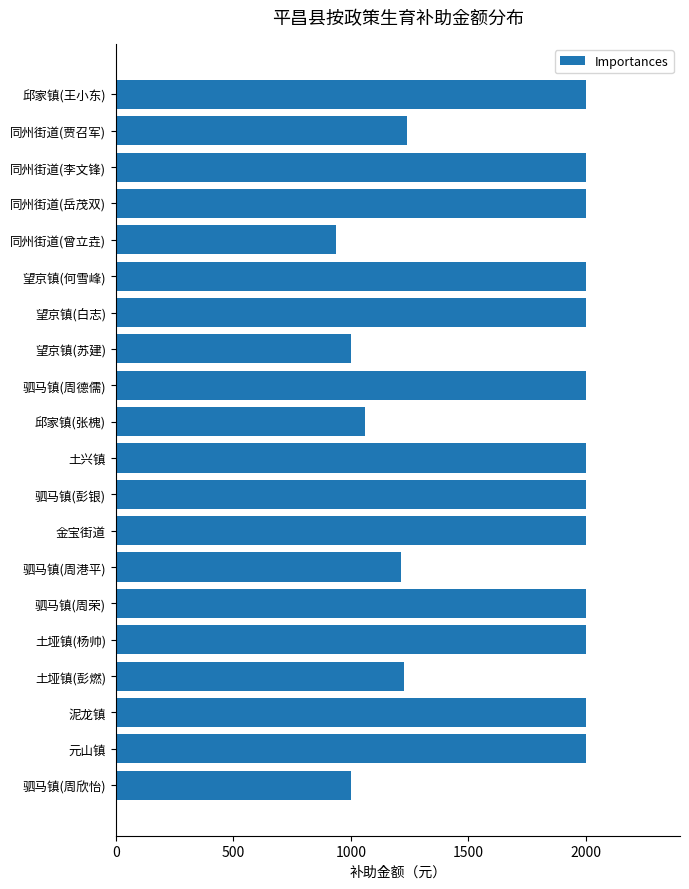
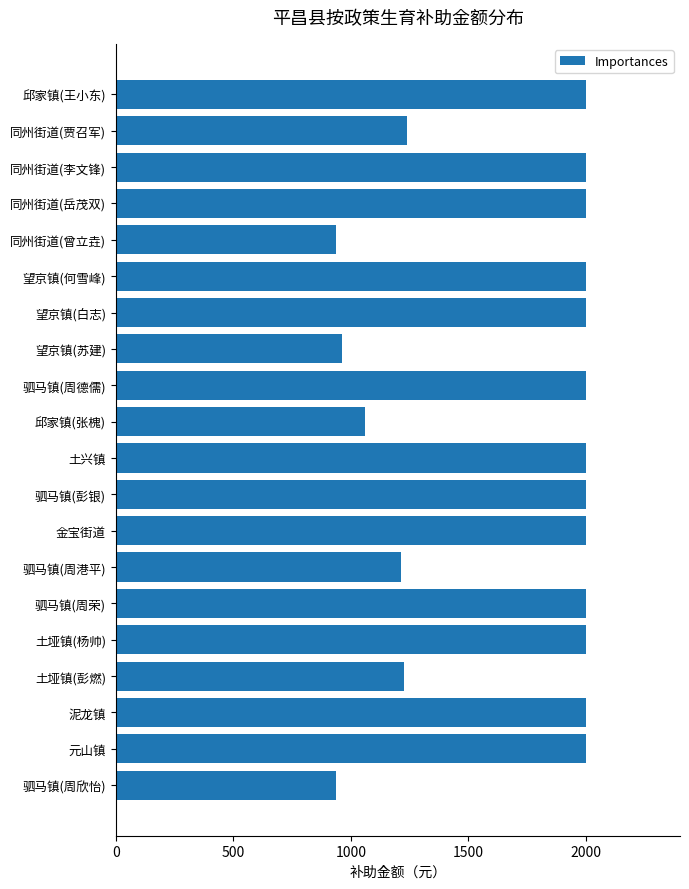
  {
    "邱家镇(王小东)": 2000,
    "同州街道(贾召军)": 1240,
    "同州街道(李文锋)": 2000,
    "同州街道(岳茂双)": 2000,
    "同州街道(曾立垚)": 940,
    "望京镇(何雪峰)": 2000,
    "望京镇(白志)": 2000,
-   "望京镇(苏建)": 1000,
+   "望京镇(苏建)": 960,
    "驷马镇(周德儒)": 2000,
    "邱家镇(张槐)": 1060,
    "土兴镇": 2000,
    "驷马镇(彭银)": 2000,
    "金宝街道": 2000,
    "驷马镇(周港平)": 1210,
    "驷马镇(周荣)": 2000,
    "土垭镇(杨帅)": 2000,
    "土垭镇(彭燃)": 1230,
    "泥龙镇": 2000,
    "元山镇": 2000,
-   "驷马镇(周欣怡)": 1000
+   "驷马镇(周欣怡)": 940
  }
